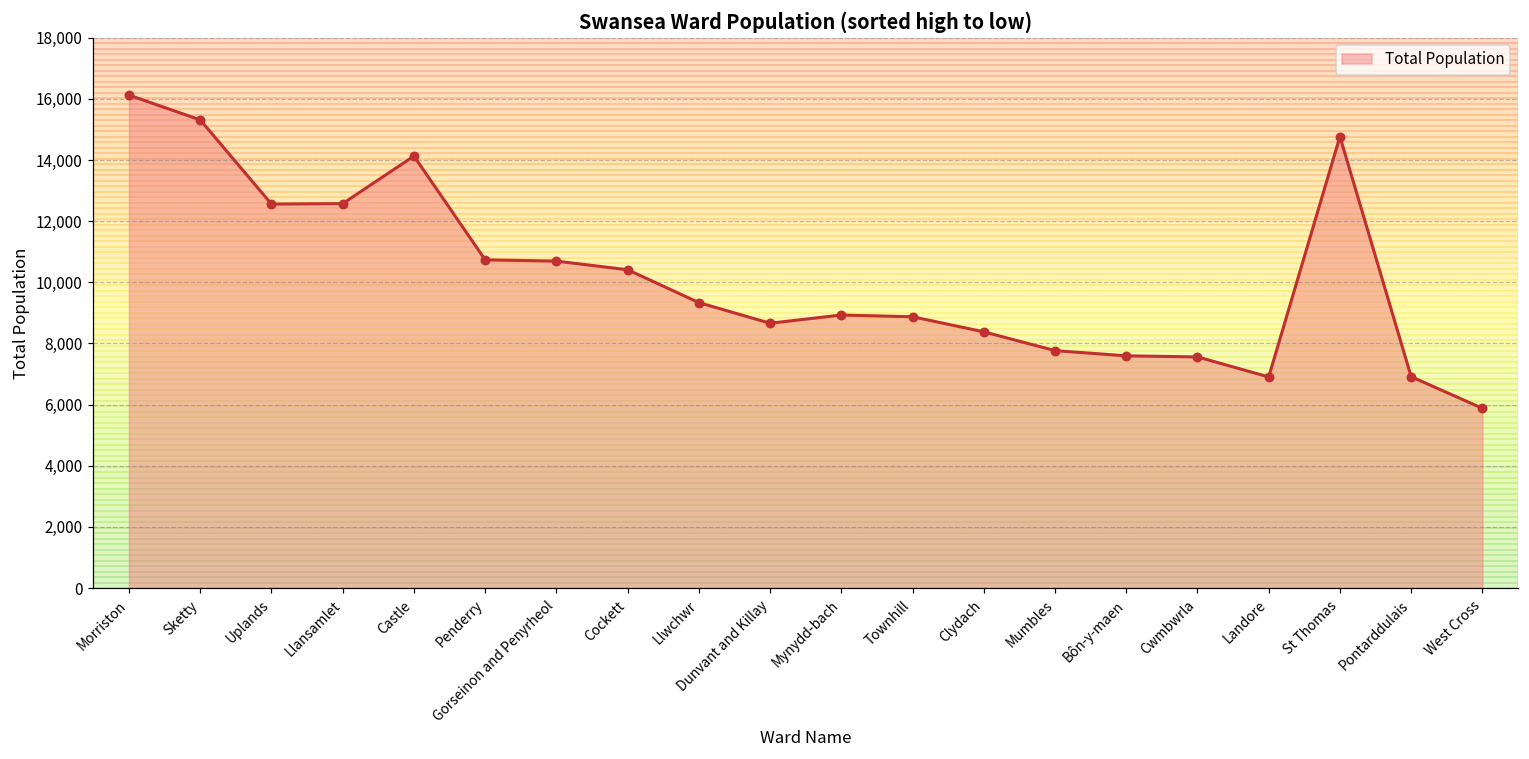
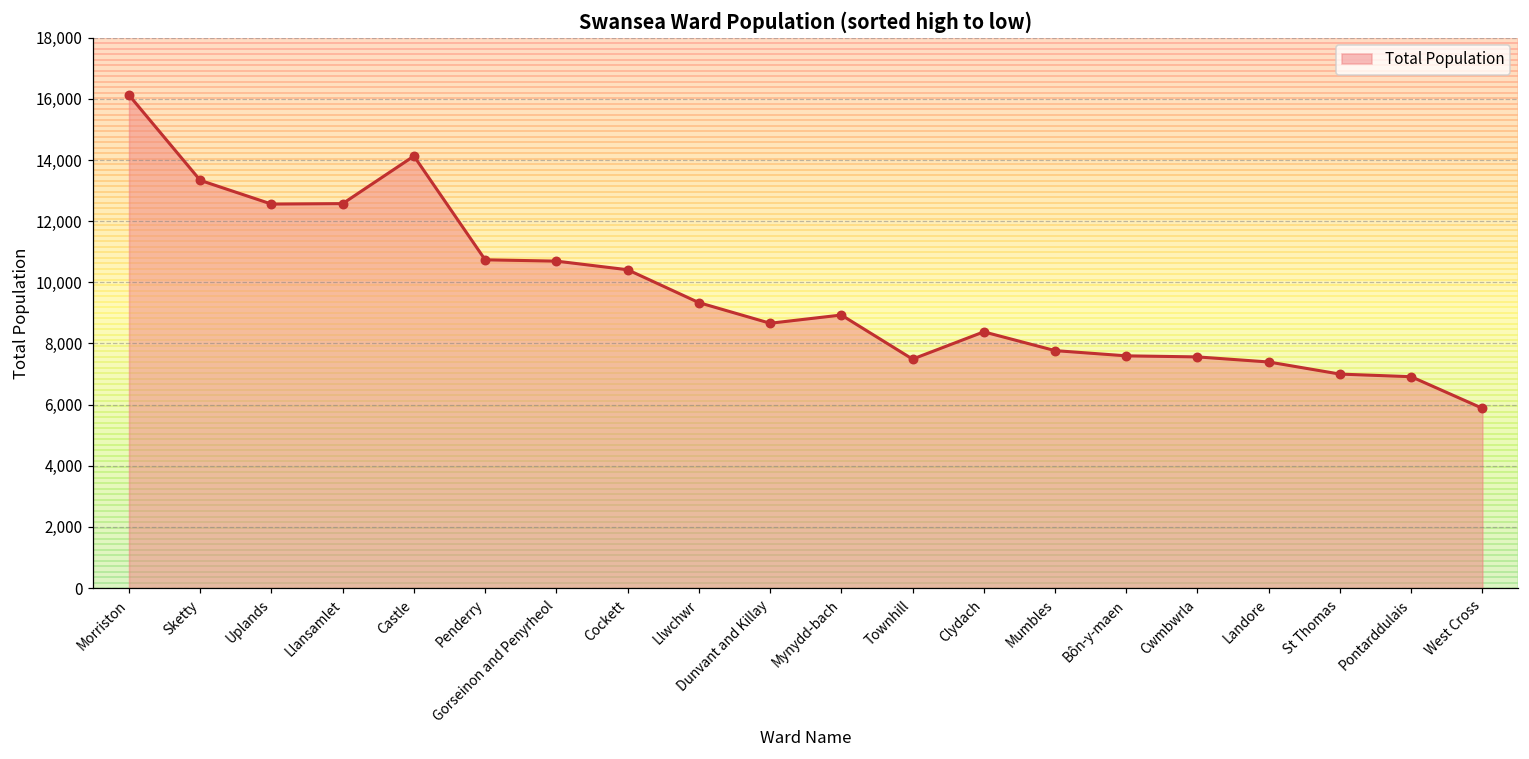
  {
    "Morriston": "16,100",
-   "Sketty": "15,300",
+   "Sketty": "13,300",
    "Uplands": "12,600",
    "Llansamlet": "12,600",
    "Castle": "14,100",
    "Penderry": "10,700",
    "Gorseinon and Penyrheol": "10,700",
    "Cockett": "10,400",
    "Llwchwr": "9,300",
    "Dunvant and Killay": "8,700",
    "Mynydd-bach": "8,900",
-   "Townhill": "8,900",
+   "Townhill": "7,500",
    "Clydach": "8,400",
    "Mumbles": "7,800",
    "Bôn-y-maen": "7,600",
    "Cwmbwrla": "7,600",
-   "Landore": "6,900",
-   "St Thomas": "14,800",
+   "Landore": "7,400",
+   "St Thomas": "7,000",
    "Pontarddulais": "6,900",
    "West Cross": "5,900"
  }
